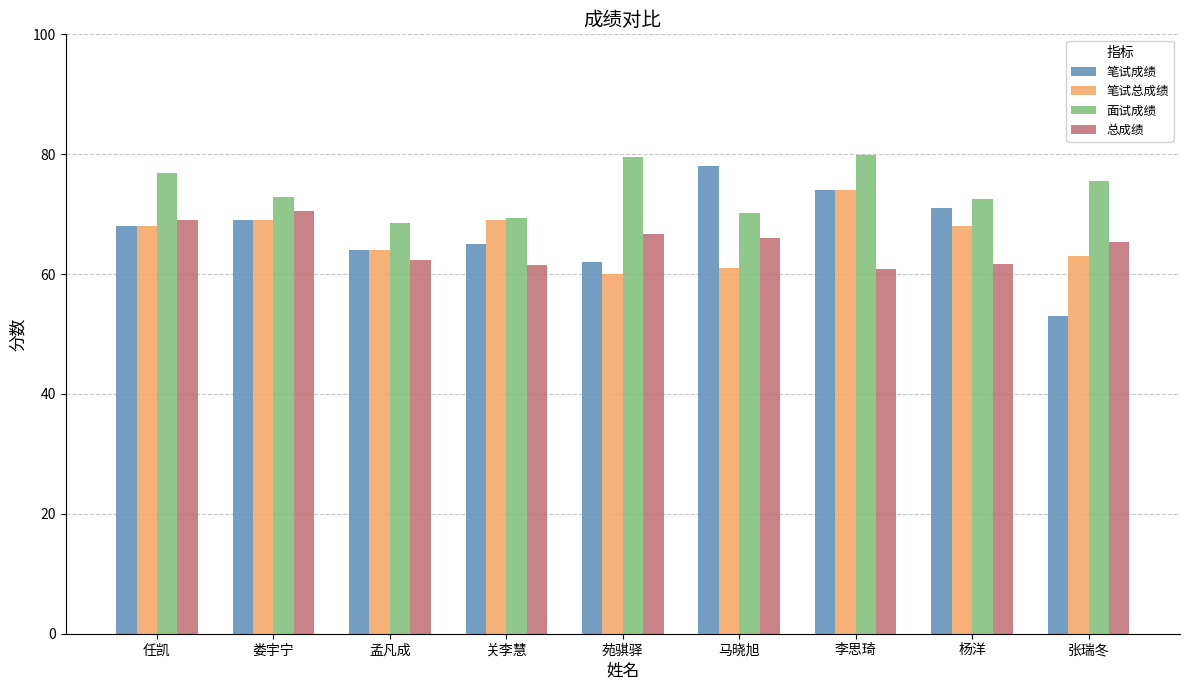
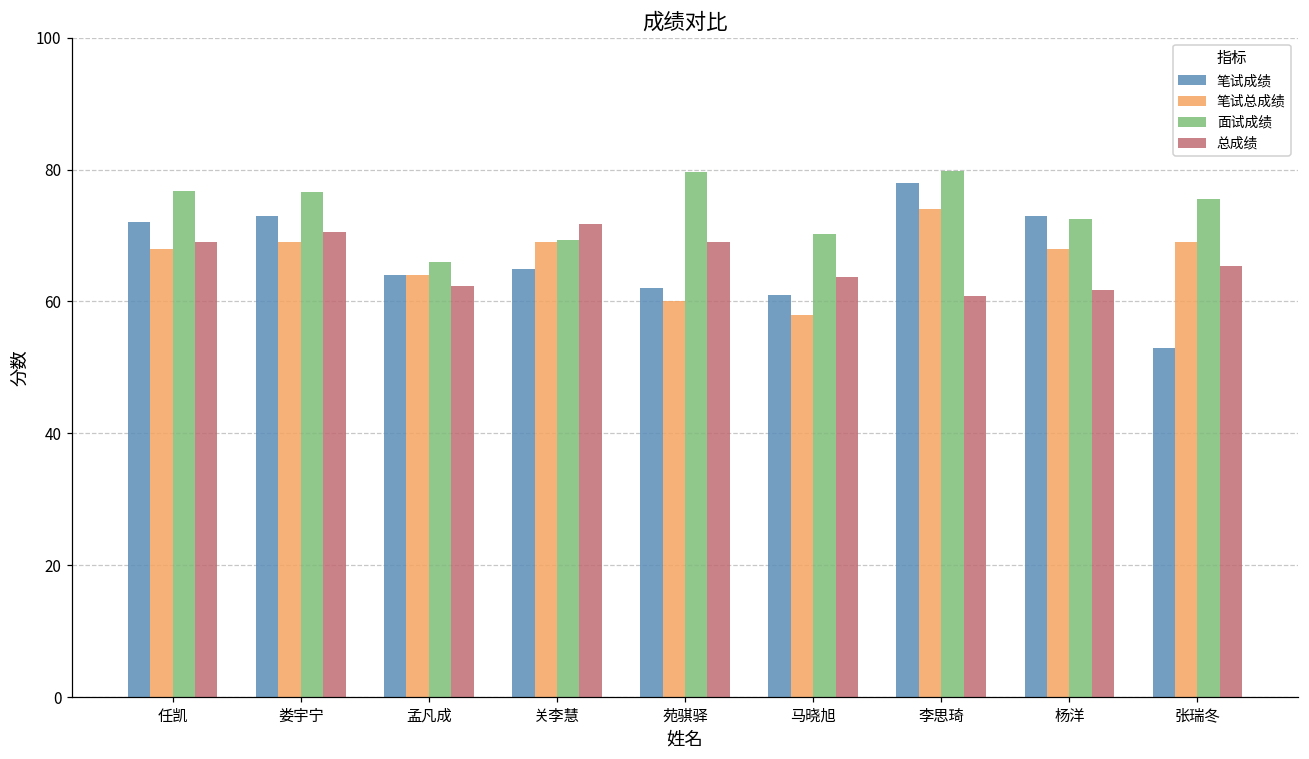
  {
    "笔试成绩": {
-     "任凯": 68,
-     "娄宇宁": 69,
+     "任凯": 72,
+     "娄宇宁": 73,
      "孟凡成": 64,
      "关李慧": 65,
      "苑骐驿": 62,
-     "马晓旭": 78,
-     "李思琦": 74,
-     "杨洋": 71,
+     "马晓旭": 61,
+     "李思琦": 78,
+     "杨洋": 73,
      "张瑞冬": 53
    },
    "笔试总成绩": {
      "任凯": 68,
      "娄宇宁": 69,
      "孟凡成": 64,
      "关李慧": 69,
      "苑骐驿": 60,
-     "马晓旭": 61,
+     "马晓旭": 58,
      "李思琦": 74,
      "杨洋": 68,
-     "张瑞冬": 63
+     "张瑞冬": 69
    },
    "面试成绩": {
      "任凯": 77,
-     "娄宇宁": 73,
-     "孟凡成": 69,
+     "娄宇宁": 77,
+     "孟凡成": 66,
      "关李慧": 69,
      "苑骐驿": 80,
      "马晓旭": 70,
      "李思琦": 80,
      "杨洋": 73,
      "张瑞冬": 76
    },
    "总成绩": {
      "任凯": 69,
      "娄宇宁": 71,
      "孟凡成": 62,
-     "关李慧": 62,
-     "苑骐驿": 67,
-     "马晓旭": 66,
+     "关李慧": 72,
+     "苑骐驿": 69,
+     "马晓旭": 64,
      "李思琦": 61,
      "杨洋": 62,
      "张瑞冬": 65
    }
  }
